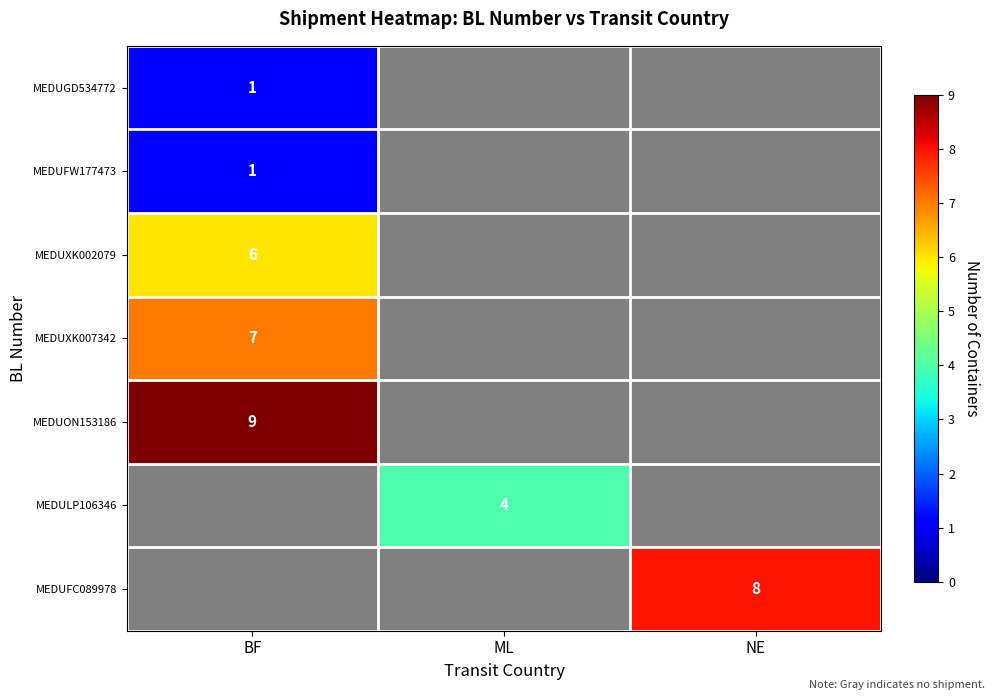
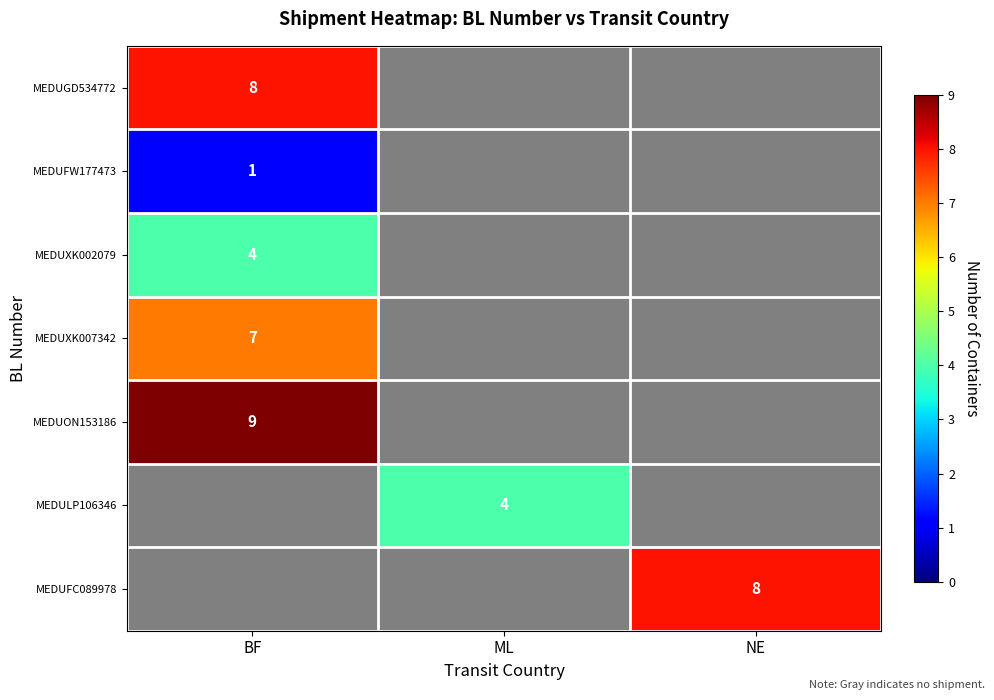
  {
    "MEDUGD534772": {
-     "BF": 1
+     "BF": 8
    },
    "MEDUFW177473": {
      "BF": 1
    },
    "MEDUXK002079": {
-     "BF": 6
+     "BF": 4
    },
    "MEDUXK007342": {
      "BF": 7
    },
    "MEDUON153186": {
      "BF": 9
    },
    "MEDULP106346": {
      "ML": 4
    },
    "MEDUFC089978": {
      "NE": 8
    }
  }
